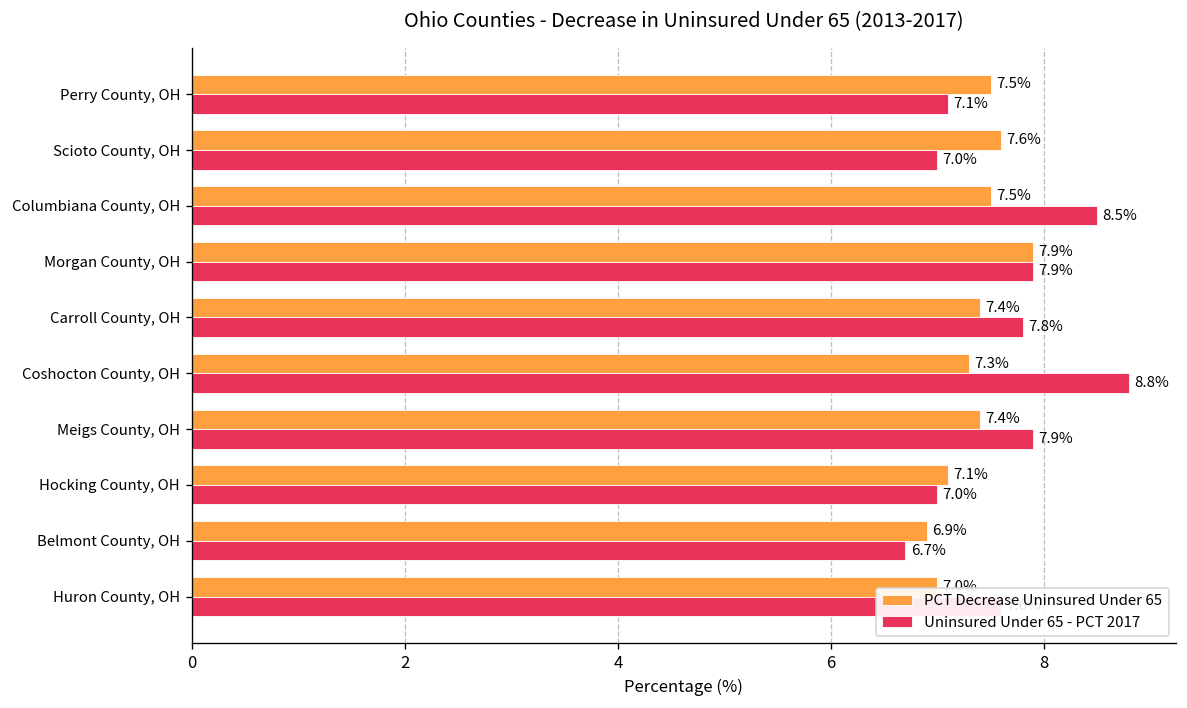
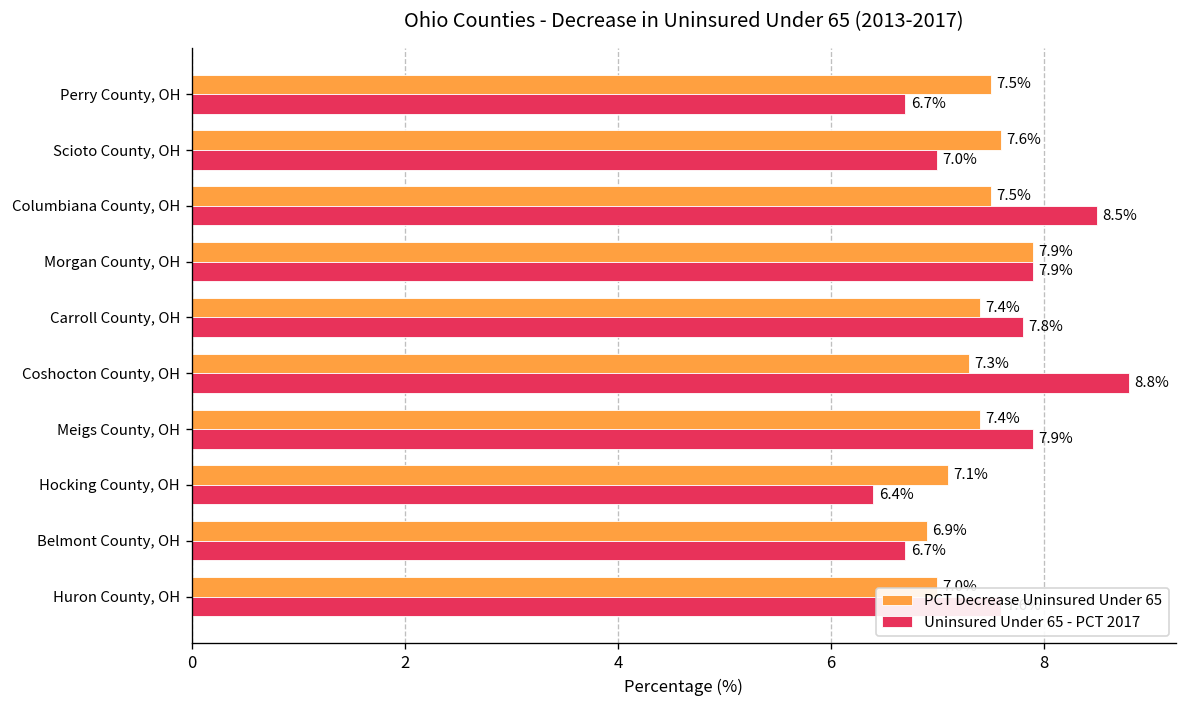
  {
    "PCT Decrease Uninsured Under 65": {
      "Perry County, OH": "7.5%",
      "Scioto County, OH": "7.6%",
      "Columbiana County, OH": "7.5%",
      "Morgan County, OH": "7.9%",
      "Carroll County, OH": "7.4%",
      "Coshocton County, OH": "7.3%",
      "Meigs County, OH": "7.4%",
      "Hocking County, OH": "7.1%",
      "Belmont County, OH": "6.9%"
    },
    "Uninsured Under 65 - PCT 2017": {
-     "Perry County, OH": "7.1%",
+     "Perry County, OH": "6.7%",
      "Scioto County, OH": "7.0%",
      "Columbiana County, OH": "8.5%",
      "Morgan County, OH": "7.9%",
      "Carroll County, OH": "7.8%",
      "Coshocton County, OH": "8.8%",
      "Meigs County, OH": "7.9%",
-     "Hocking County, OH": "7.0%",
+     "Hocking County, OH": "6.4%",
      "Belmont County, OH": "6.7%"
    }
  }
